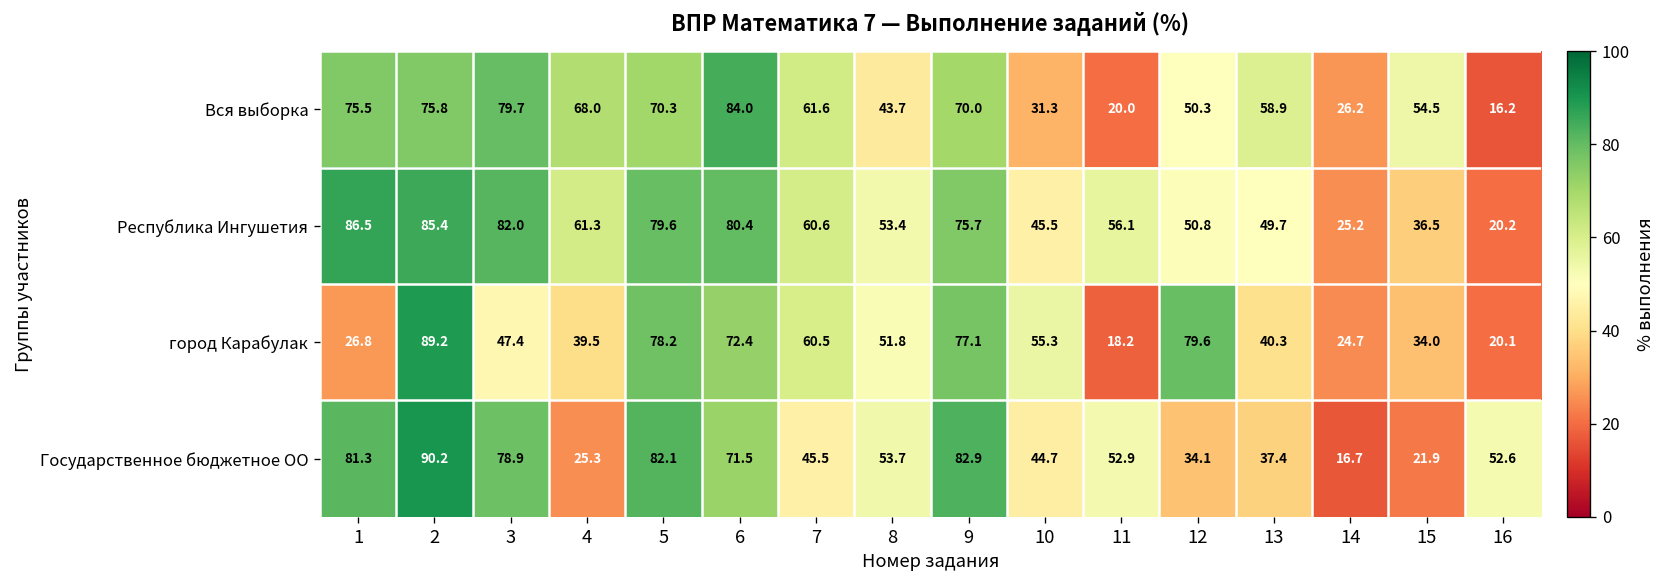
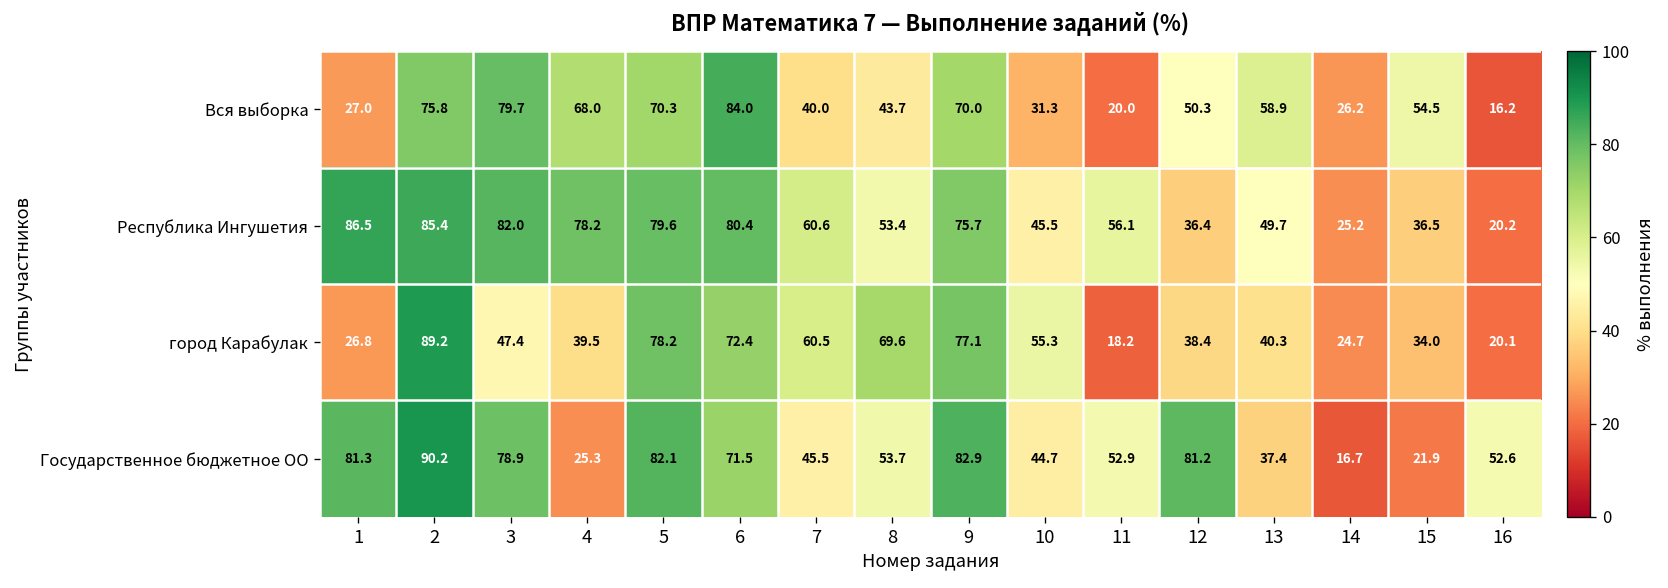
  {
    "Вся выборка": {
-     "1": 75.5,
+     "1": 27.0,
      "2": 75.8,
      "3": 79.7,
      "4": 68.0,
      "5": 70.3,
      "6": 84.0,
-     "7": 61.6,
+     "7": 40.0,
      "8": 43.7,
      "9": 70.0,
      "10": 31.3,
      "11": 20.0,
      "12": 50.3,
      "13": 58.9,
      "14": 26.2,
      "15": 54.5,
      "16": 16.2
    },
    "Республика Ингушетия": {
      "1": 86.5,
      "2": 85.4,
      "3": 82.0,
-     "4": 61.3,
+     "4": 78.2,
      "5": 79.6,
      "6": 80.4,
      "7": 60.6,
      "8": 53.4,
      "9": 75.7,
      "10": 45.5,
      "11": 56.1,
-     "12": 50.8,
+     "12": 36.4,
      "13": 49.7,
      "14": 25.2,
      "15": 36.5,
      "16": 20.2
    },
    "город Карабулак": {
      "1": 26.8,
      "2": 89.2,
      "3": 47.4,
      "4": 39.5,
      "5": 78.2,
      "6": 72.4,
      "7": 60.5,
-     "8": 51.8,
+     "8": 69.6,
      "9": 77.1,
      "10": 55.3,
      "11": 18.2,
-     "12": 79.6,
+     "12": 38.4,
      "13": 40.3,
      "14": 24.7,
      "15": 34.0,
      "16": 20.1
    },
    "Государственное бюджетное ОО": {
      "1": 81.3,
      "2": 90.2,
      "3": 78.9,
      "4": 25.3,
      "5": 82.1,
      "6": 71.5,
      "7": 45.5,
      "8": 53.7,
      "9": 82.9,
      "10": 44.7,
      "11": 52.9,
-     "12": 34.1,
+     "12": 81.2,
      "13": 37.4,
      "14": 16.7,
      "15": 21.9,
      "16": 52.6
    }
  }
